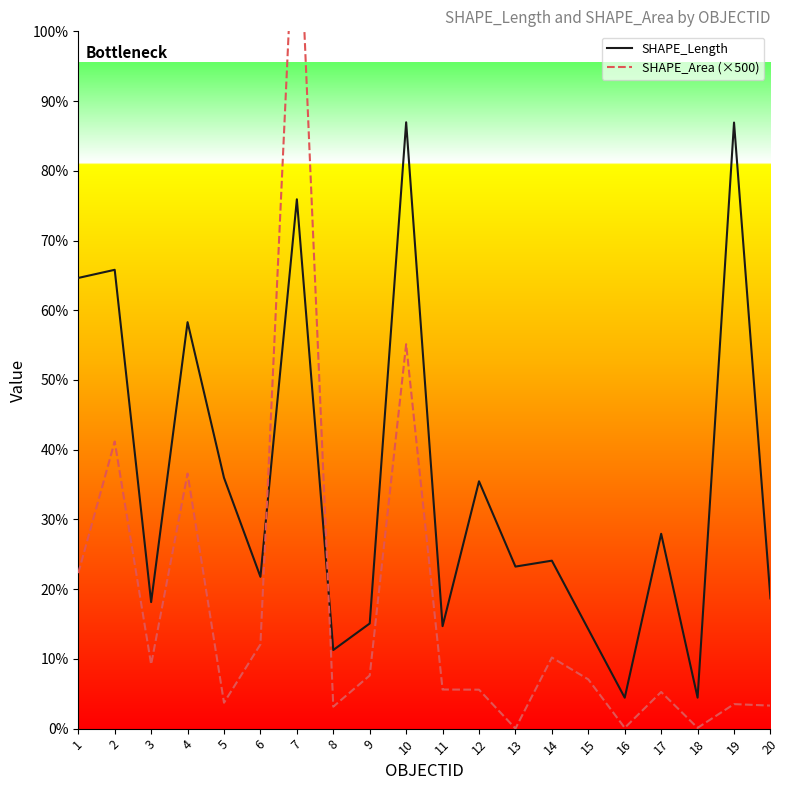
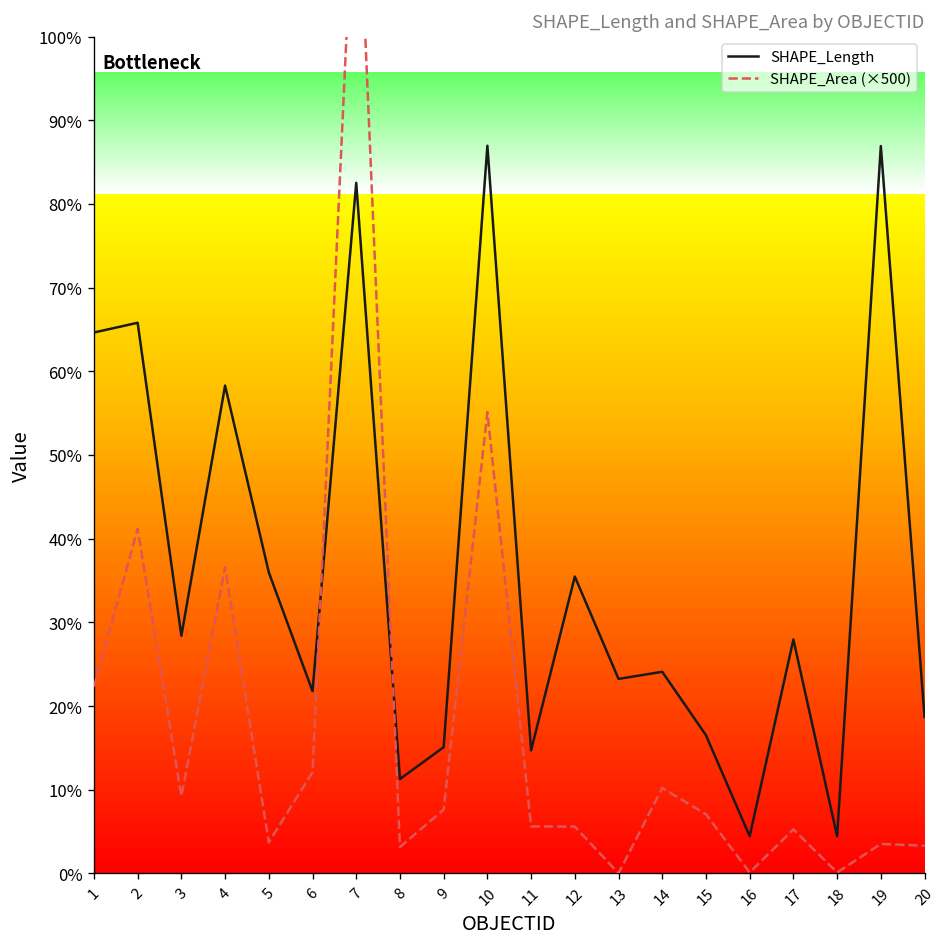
  {
    "SHAPE_Length": {
      "1": "65%",
      "2": "66%",
-     "3": "18%",
+     "3": "28%",
      "4": "58%",
      "5": "36%",
      "6": "22%",
-     "7": "76%",
+     "7": "83%",
      "8": "11%",
      "9": "15%",
      "10": "87%",
      "11": "15%",
      "12": "35%",
      "13": "23%",
      "14": "24%",
-     "15": "14%",
+     "15": "17%",
      "16": "4%",
      "17": "28%",
      "18": "4%",
      "19": "87%",
      "20": "19%"
    },
    "SHAPE_Area (×500)": {
      "1": "22%",
      "2": "41%",
      "3": "9%",
      "4": "37%",
      "5": "4%",
      "6": "12%",
      "8": "3%",
      "9": "8%",
      "10": "55%",
      "11": "6%",
      "12": "6%",
      "13": "0%",
      "14": "10%",
      "15": "7%",
      "16": "0%",
      "17": "5%",
      "18": "0%",
      "19": "4%",
      "20": "3%"
    }
  }
